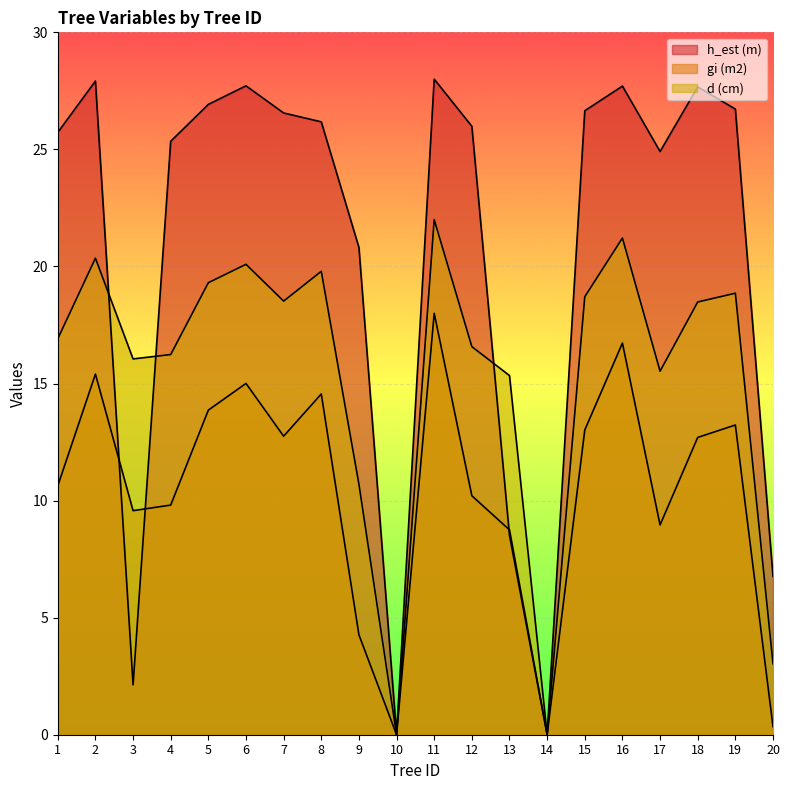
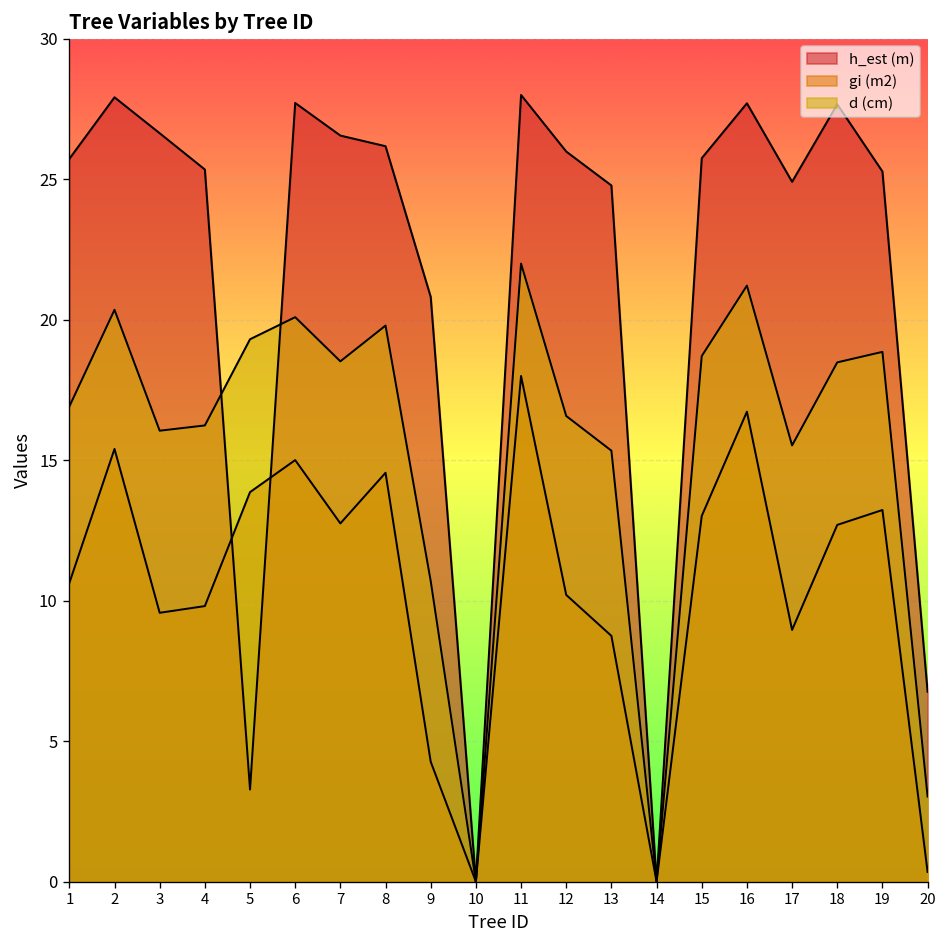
  {
    "h_est (m)": {
      "1": 25.7,
      "2": 27.9,
-     "3": 2.1,
+     "3": 26.6,
      "4": 25.3,
-     "5": 26.9,
+     "5": 3.3,
      "6": 27.7,
      "7": 26.6,
      "8": 26.2,
      "9": 20.8,
      "11": 28.0,
      "12": 26.0,
-     "13": 8.5,
-     "15": 26.7,
+     "13": 24.8,
+     "15": 25.8,
      "16": 27.7,
      "17": 24.9,
-     "19": 26.7,
+     "19": 25.3,
      "20": 6.8
    }
  }
